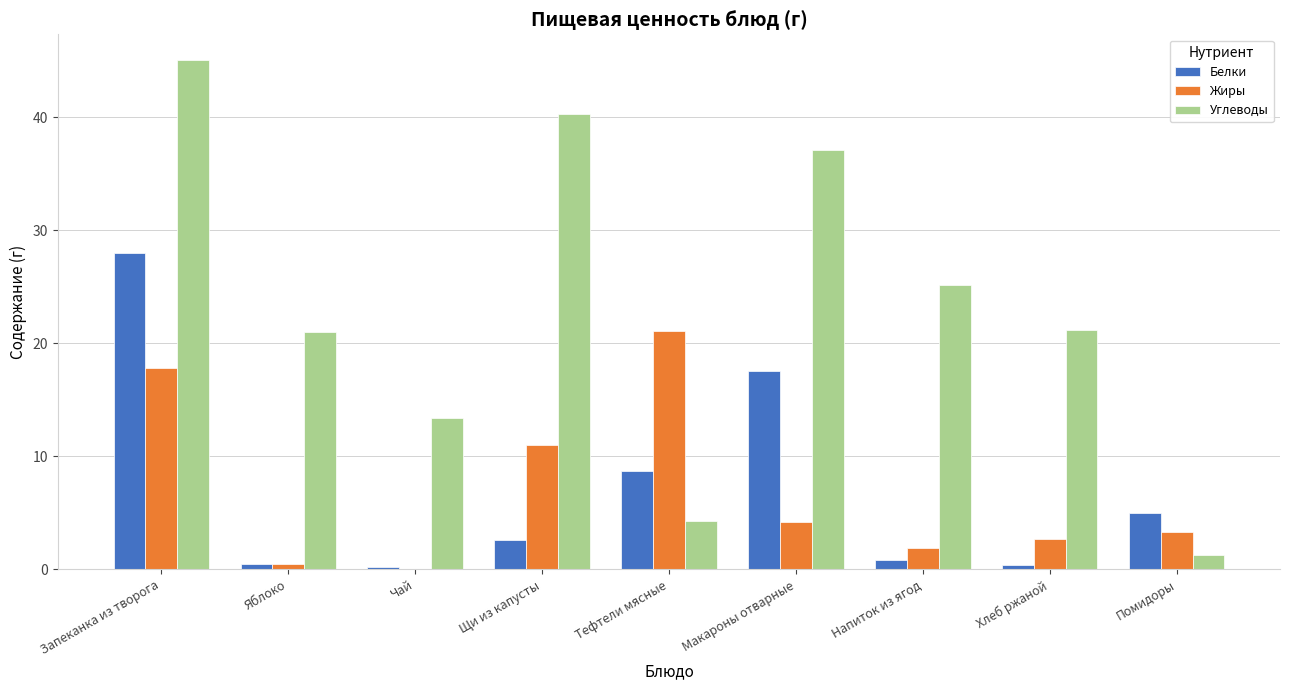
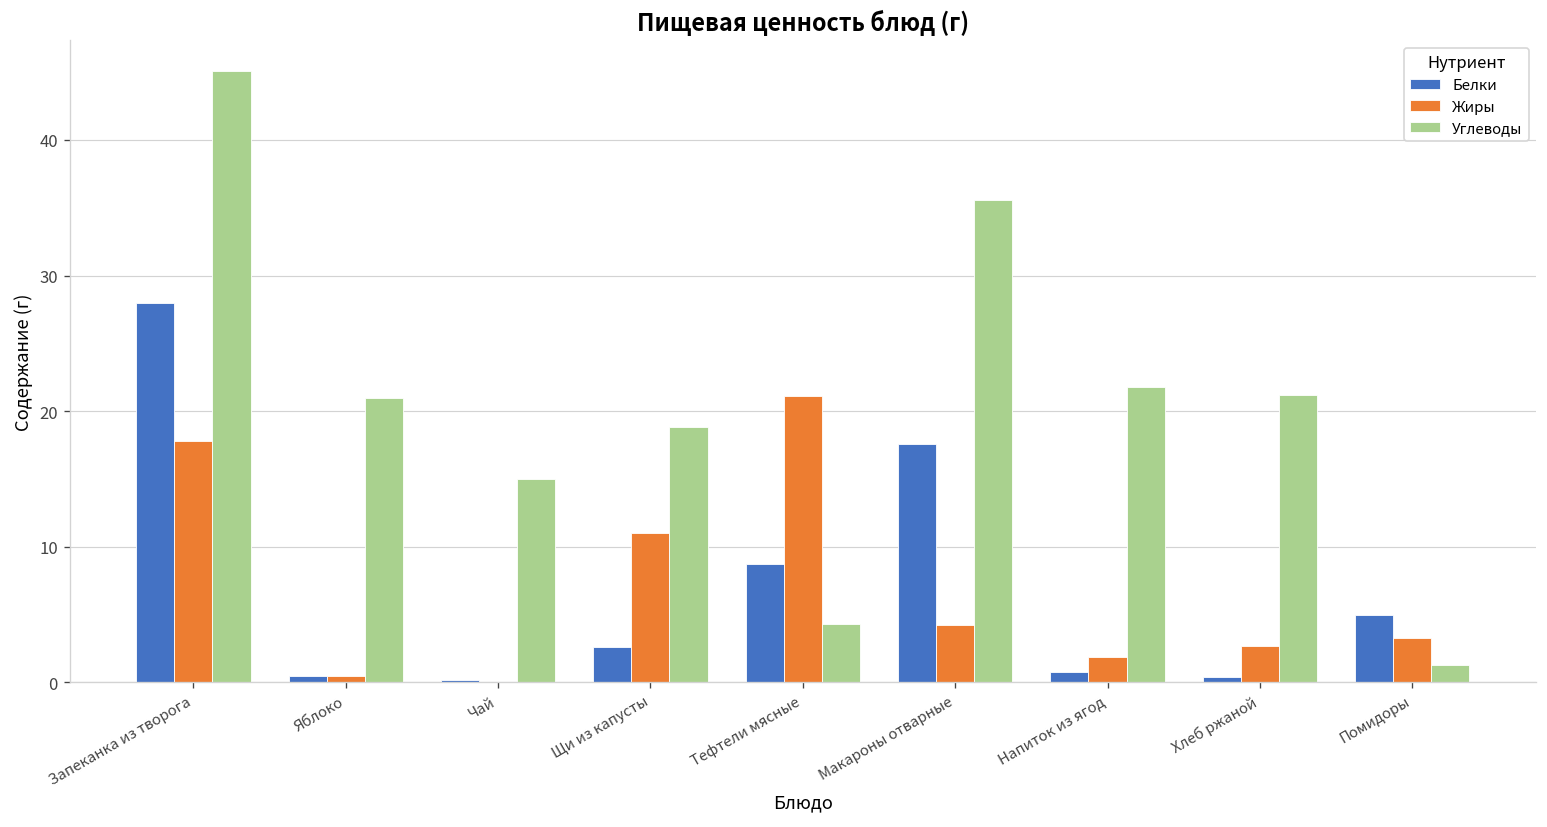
  {
    "Белки": {
      "Запеканка из творога": 28.0,
      "Яблоко": 0.5,
      "Щи из капусты": 2.6,
      "Тефтели мясные": 8.7,
      "Макароны отварные": 17.6,
      "Напиток из ягод": 0.8,
      "Хлеб ржаной": 0.4,
      "Помидоры": 5.0
    },
    "Жиры": {
      "Запеканка из творога": 17.8,
      "Яблоко": 0.5,
      "Чай": 0.0,
      "Щи из капусты": 11.0,
      "Тефтели мясные": 21.1,
      "Макароны отварные": 4.2,
      "Напиток из ягод": 1.9,
      "Хлеб ржаной": 2.7,
      "Помидоры": 3.3
    },
    "Углеводы": {
      "Запеканка из творога": 45.1,
      "Яблоко": 21.0,
-     "Чай": 13.4,
-     "Щи из капусты": 40.3,
+     "Чай": 15.0,
+     "Щи из капусты": 18.8,
      "Тефтели мясные": 4.3,
-     "Макароны отварные": 37.1,
-     "Напиток из ягод": 25.2,
+     "Макароны отварные": 35.6,
+     "Напиток из ягод": 21.8,
      "Хлеб ржаной": 21.2,
      "Помидоры": 1.3
    }
  }
